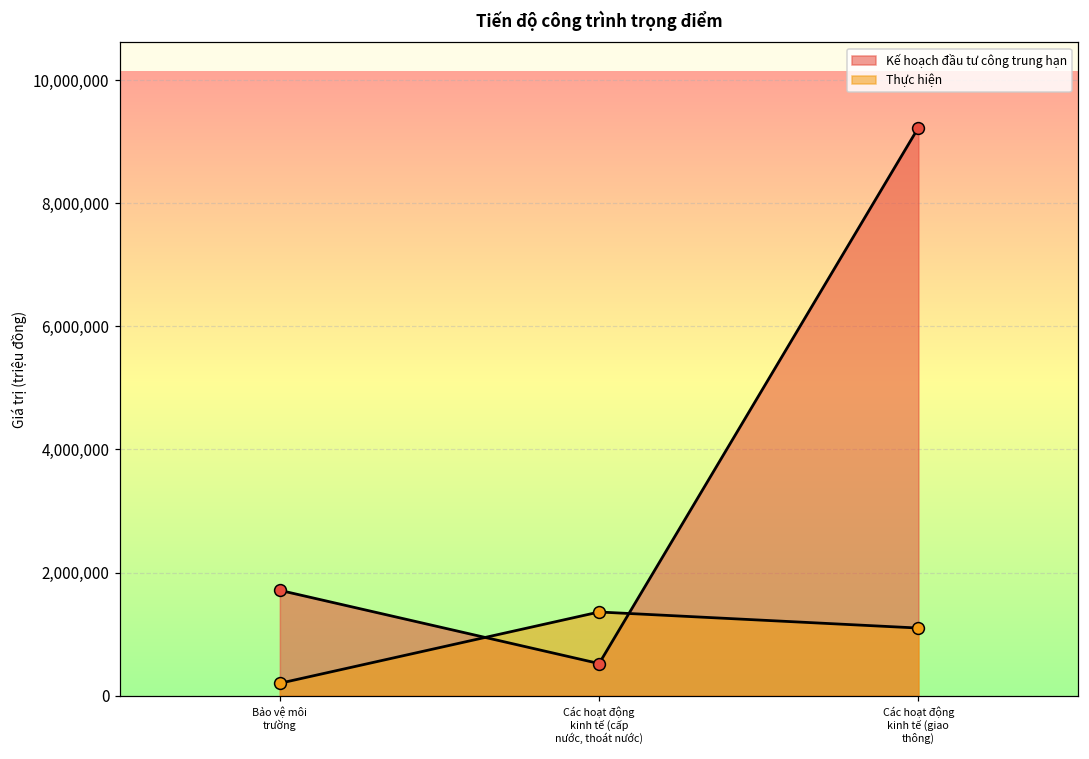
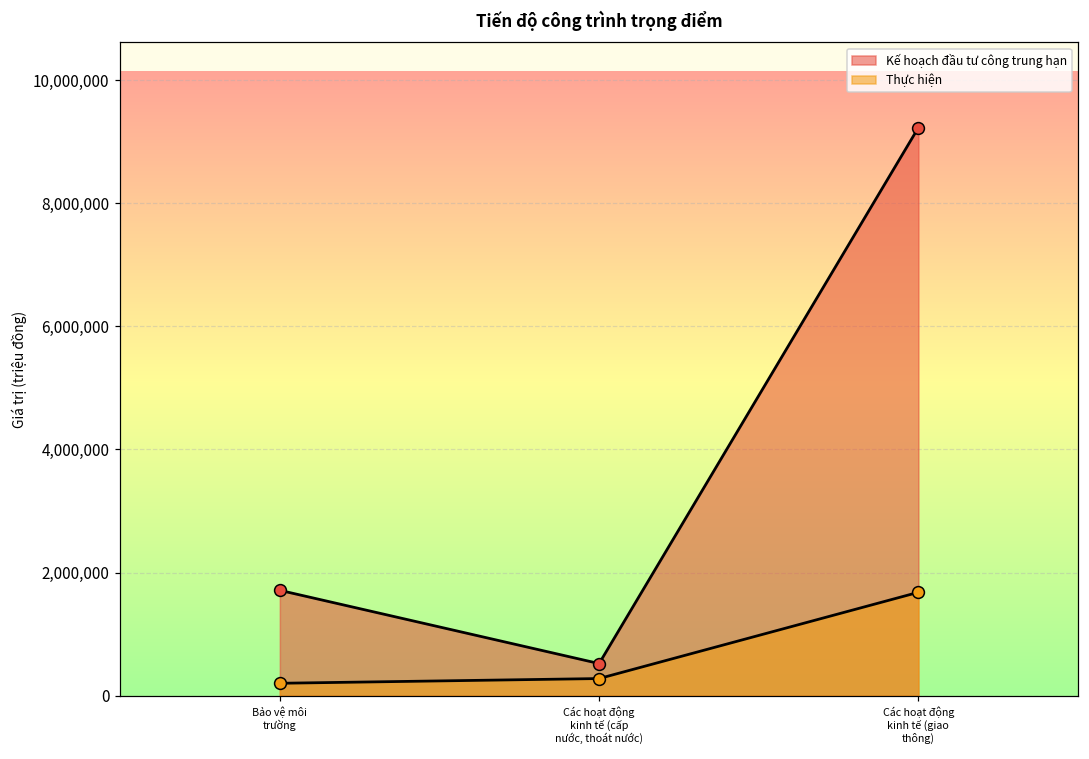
  {
    "Kế hoạch đầu tư công trung hạn": {
      "Bảo vệ môi trường": "1,700,000",
      "Các hoạt động kinh tế (cấp nước, thoát nước)": "500,000",
      "Các hoạt động kinh tế (giao thông)": "9,200,000"
    },
    "Thực hiện": {
      "Bảo vệ môi trường": "200,000",
-     "Các hoạt động kinh tế (cấp nước, thoát nước)": "1,400,000",
-     "Các hoạt động kinh tế (giao thông)": "1,100,000"
+     "Các hoạt động kinh tế (cấp nước, thoát nước)": "300,000",
+     "Các hoạt động kinh tế (giao thông)": "1,700,000"
    }
  }
